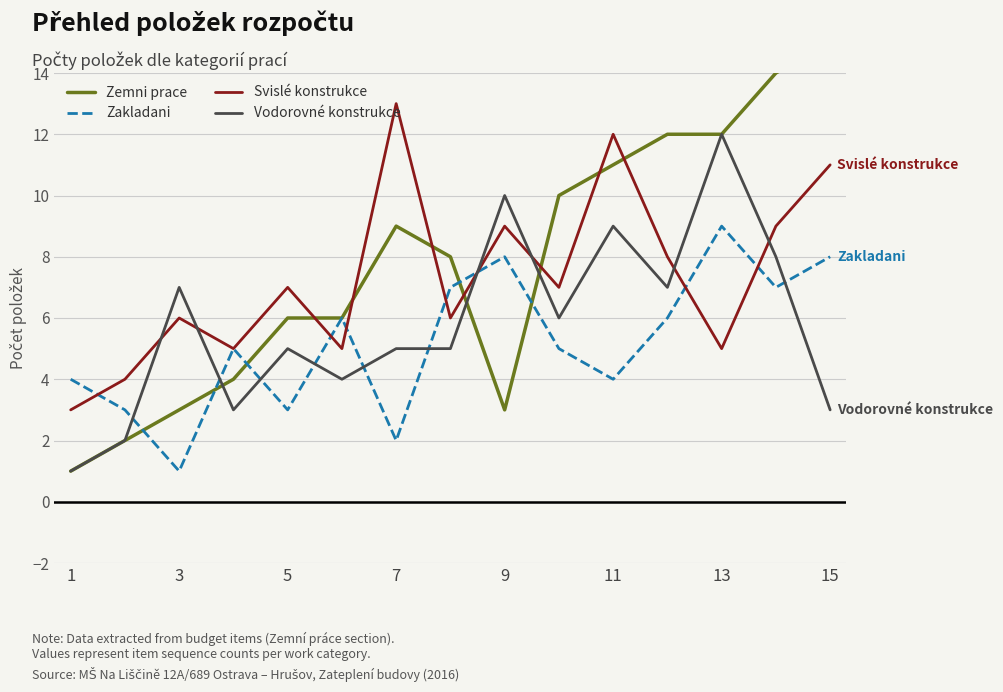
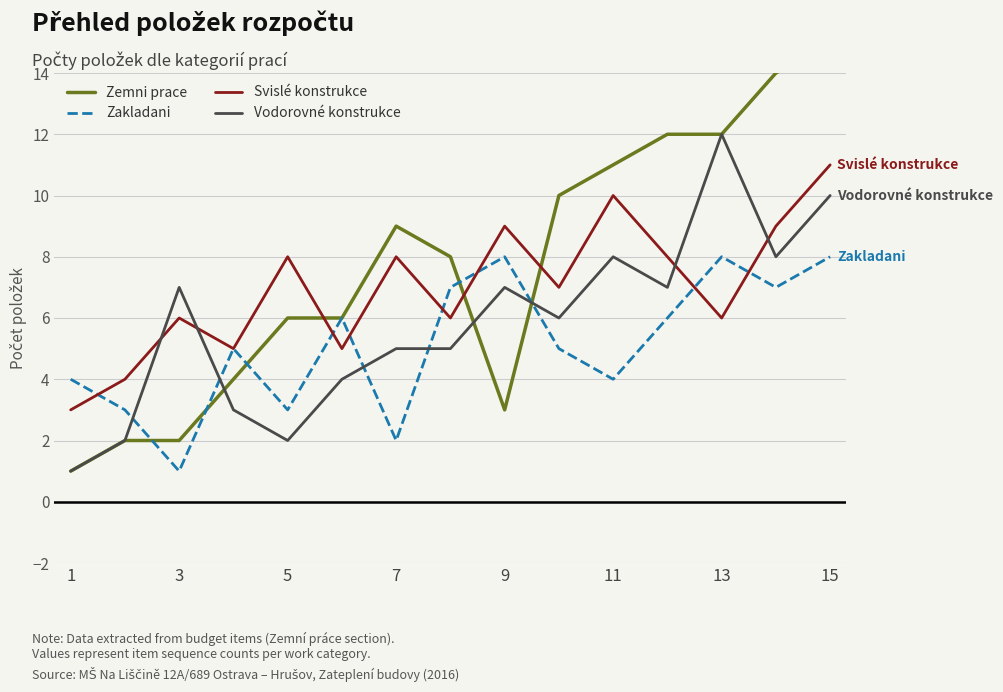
  {
    "Zemni prace": {
-     "3": 3,
+     "3": 2,
      "5": 6,
      "7": 9,
      "9": 3,
      "11": 11
    },
    "Zakladani": {
      "1": 4,
      "3": 1,
      "5": 3,
      "7": 2,
      "9": 8,
      "11": 4,
-     "13": 9,
+     "13": 8,
      "15": 8
    },
    "Svislé konstrukce": {
      "1": 3,
      "3": 6,
-     "5": 7,
-     "7": 13,
+     "5": 8,
+     "7": 8,
      "9": 9,
-     "11": 12,
-     "13": 5,
+     "11": 10,
+     "13": 6,
      "15": 11
    },
    "Vodorovné konstrukce": {
      "3": 7,
-     "5": 5,
+     "5": 2,
      "7": 5,
-     "9": 10,
-     "11": 9,
-     "15": 3
+     "9": 7,
+     "11": 8,
+     "15": 10
    }
  }
